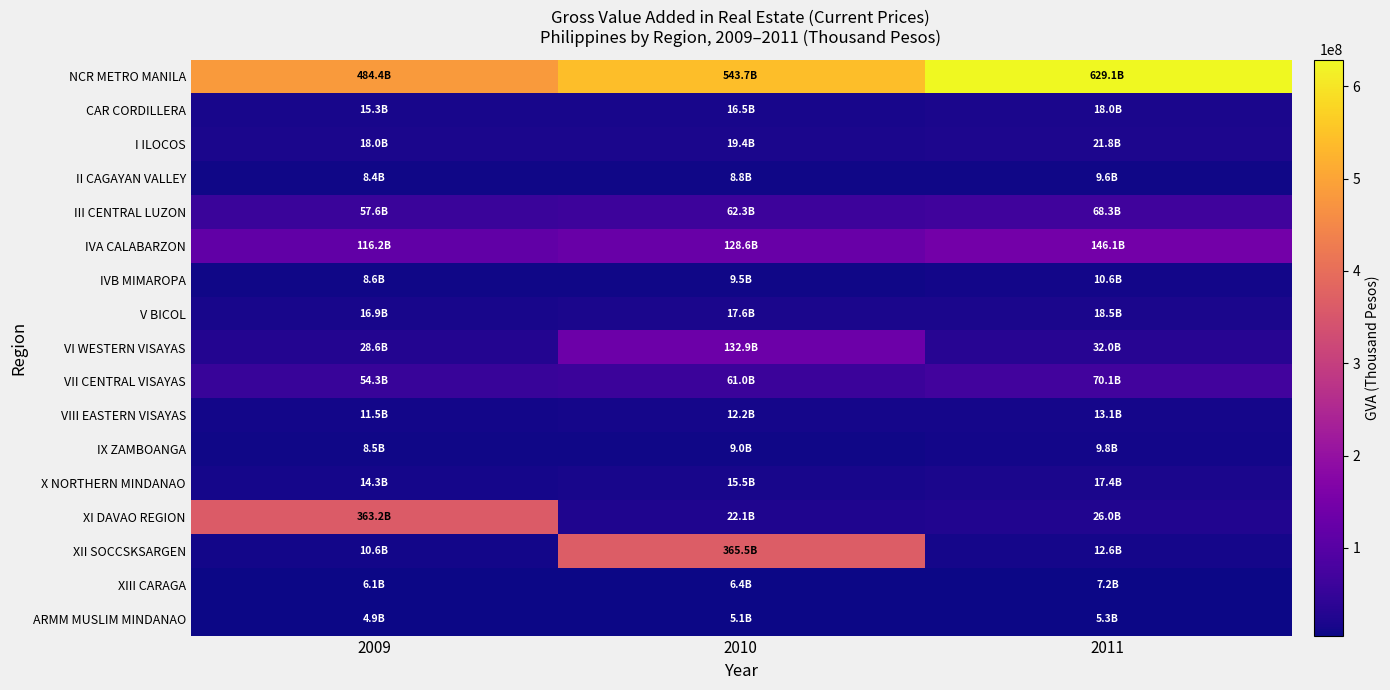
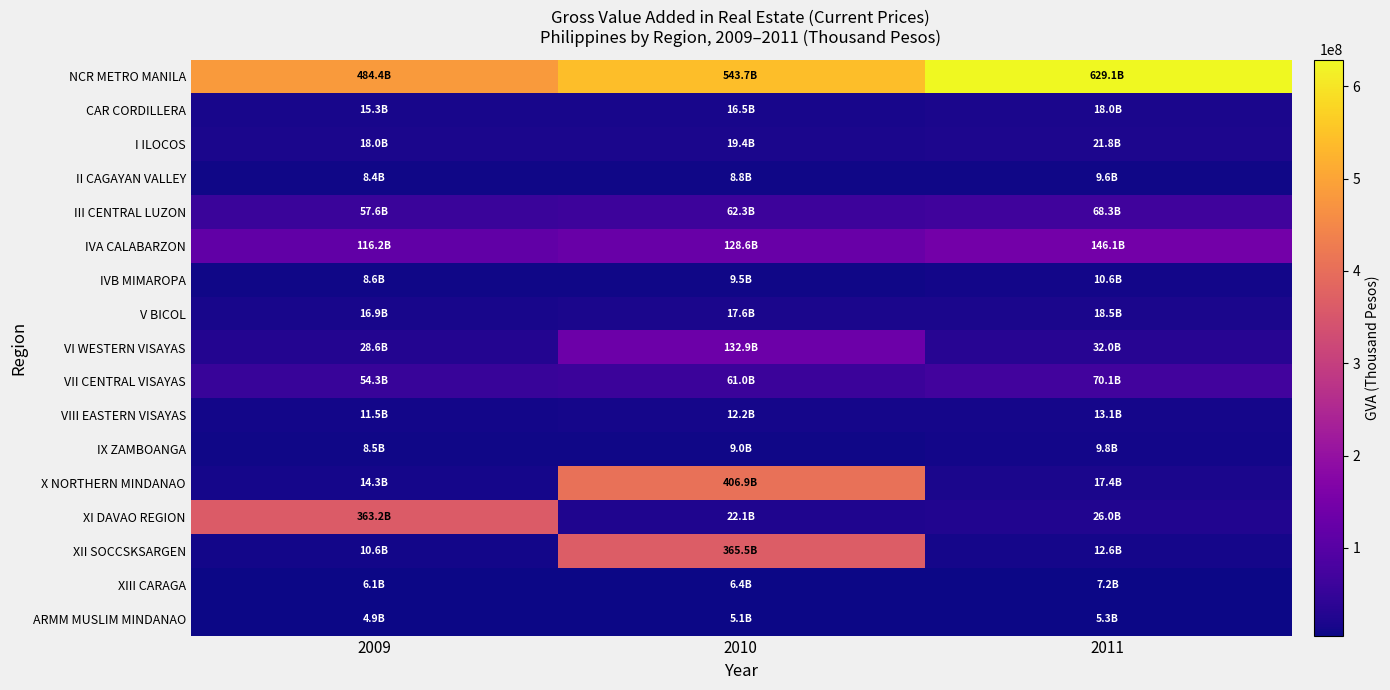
  {
    "NCR METRO MANILA": {
      "2009": "484.4B",
      "2010": "543.7B",
      "2011": "629.1B"
    },
    "CAR CORDILLERA": {
      "2009": "15.3B",
      "2010": "16.5B",
      "2011": "18.0B"
    },
    "I ILOCOS": {
      "2009": "18.0B",
      "2010": "19.4B",
      "2011": "21.8B"
    },
    "II CAGAYAN VALLEY": {
      "2009": "8.4B",
      "2010": "8.8B",
      "2011": "9.6B"
    },
    "III CENTRAL LUZON": {
      "2009": "57.6B",
      "2010": "62.3B",
      "2011": "68.3B"
    },
    "IVA CALABARZON": {
      "2009": "116.2B",
      "2010": "128.6B",
      "2011": "146.1B"
    },
    "IVB MIMAROPA": {
      "2009": "8.6B",
      "2010": "9.5B",
      "2011": "10.6B"
    },
    "V BICOL": {
      "2009": "16.9B",
      "2010": "17.6B",
      "2011": "18.5B"
    },
    "VI WESTERN VISAYAS": {
      "2009": "28.6B",
      "2010": "132.9B",
      "2011": "32.0B"
    },
    "VII CENTRAL VISAYAS": {
      "2009": "54.3B",
      "2010": "61.0B",
      "2011": "70.1B"
    },
    "VIII EASTERN VISAYAS": {
      "2009": "11.5B",
      "2010": "12.2B",
      "2011": "13.1B"
    },
    "IX ZAMBOANGA": {
      "2009": "8.5B",
      "2010": "9.0B",
      "2011": "9.8B"
    },
    "X NORTHERN MINDANAO": {
      "2009": "14.3B",
-     "2010": "15.5B",
+     "2010": "406.9B",
      "2011": "17.4B"
    },
    "XI DAVAO REGION": {
      "2009": "363.2B",
      "2010": "22.1B",
      "2011": "26.0B"
    },
    "XII SOCCSKSARGEN": {
      "2009": "10.6B",
      "2010": "365.5B",
      "2011": "12.6B"
    },
    "XIII CARAGA": {
      "2009": "6.1B",
      "2010": "6.4B",
      "2011": "7.2B"
    },
    "ARMM MUSLIM MINDANAO": {
      "2009": "4.9B",
      "2010": "5.1B",
      "2011": "5.3B"
    }
  }
